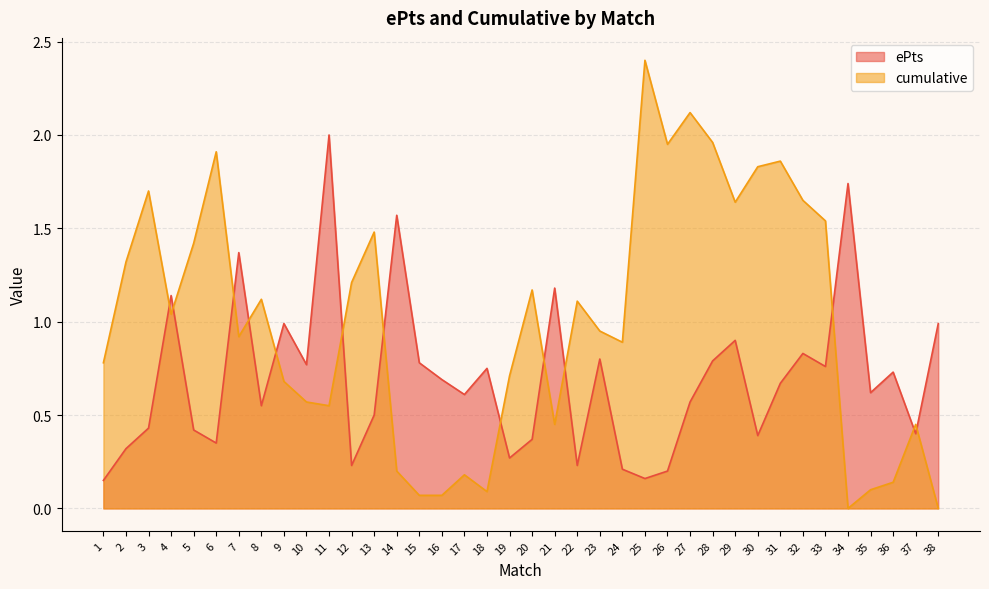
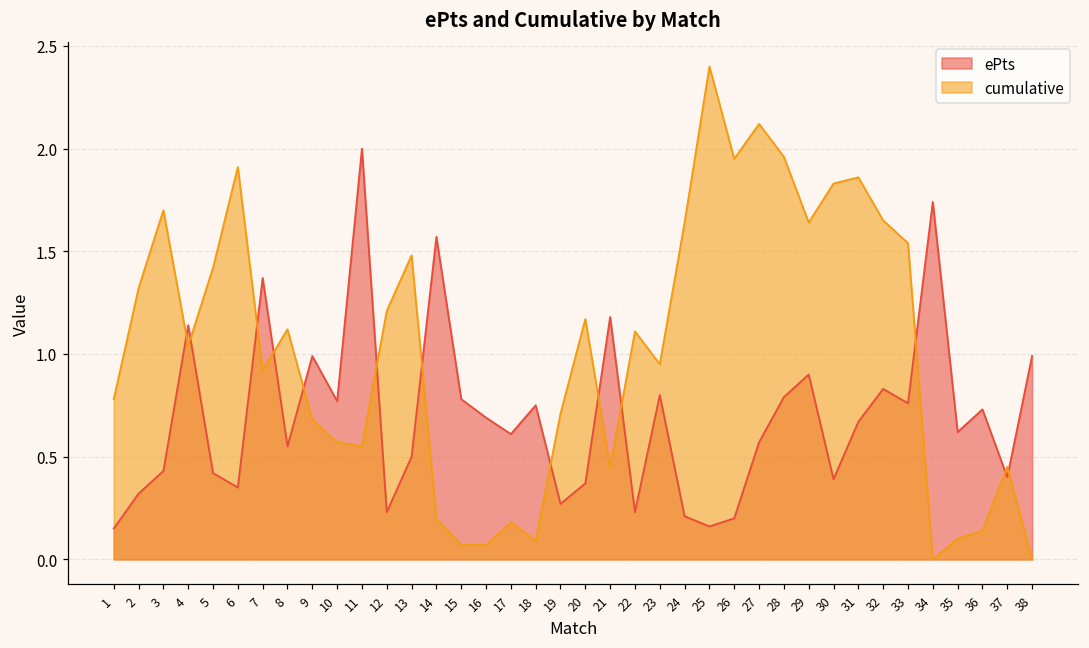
  {
    "ePts": {
      "1": 0.15,
      "2": 0.32,
      "3": 0.43,
      "4": 1.14,
      "5": 0.42,
      "6": 0.35,
      "7": 1.37,
      "8": 0.55,
      "9": 0.99,
      "10": 0.77,
      "11": 2.00,
      "12": 0.23,
      "13": 0.50,
      "14": 1.57,
      "15": 0.78,
      "16": 0.69,
      "17": 0.61,
      "18": 0.75,
      "19": 0.27,
      "20": 0.37,
      "21": 1.18,
      "22": 0.23,
      "23": 0.80,
      "24": 0.21,
      "25": 0.16,
      "26": 0.20,
      "27": 0.57,
      "28": 0.79,
      "29": 0.90,
      "30": 0.39,
      "31": 0.67,
      "32": 0.83,
      "33": 0.76,
      "34": 1.74,
      "35": 0.62,
      "36": 0.73,
      "37": 0.40,
      "38": 0.99
    },
    "cumulative": {
      "1": 0.78,
      "2": 1.32,
      "3": 1.70,
      "4": 1.04,
      "5": 1.42,
      "6": 1.91,
      "7": 0.92,
      "8": 1.12,
      "9": 0.68,
      "10": 0.57,
      "11": 0.55,
      "12": 1.21,
      "13": 1.48,
      "14": 0.20,
      "15": 0.07,
      "16": 0.07,
      "17": 0.18,
      "18": 0.09,
      "19": 0.71,
      "20": 1.17,
      "21": 0.45,
      "22": 1.11,
      "23": 0.95,
-     "24": 0.89,
+     "24": 1.64,
      "25": 2.40,
      "26": 1.95,
      "27": 2.12,
      "28": 1.96,
      "29": 1.64,
      "30": 1.83,
      "31": 1.86,
      "32": 1.65,
      "33": 1.54,
      "34": 0.00,
      "35": 0.10,
      "36": 0.14,
      "37": 0.45,
      "38": 0.00
    }
  }
